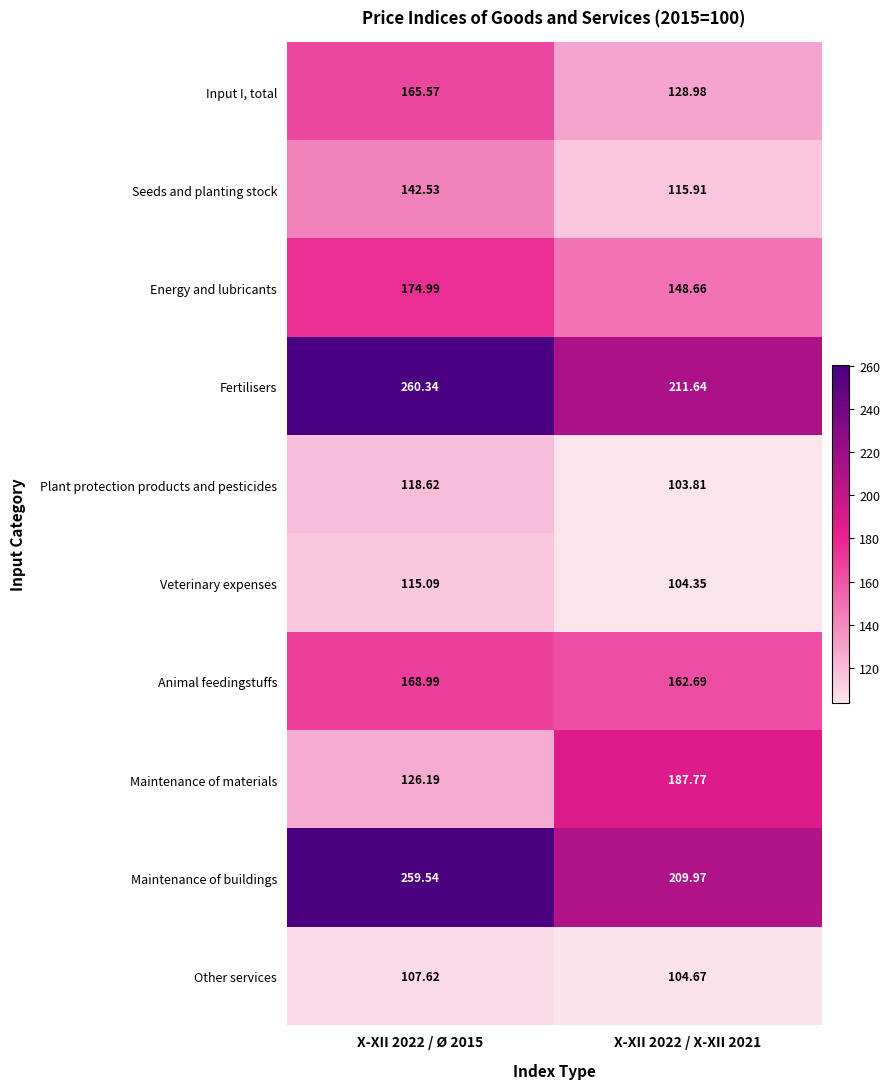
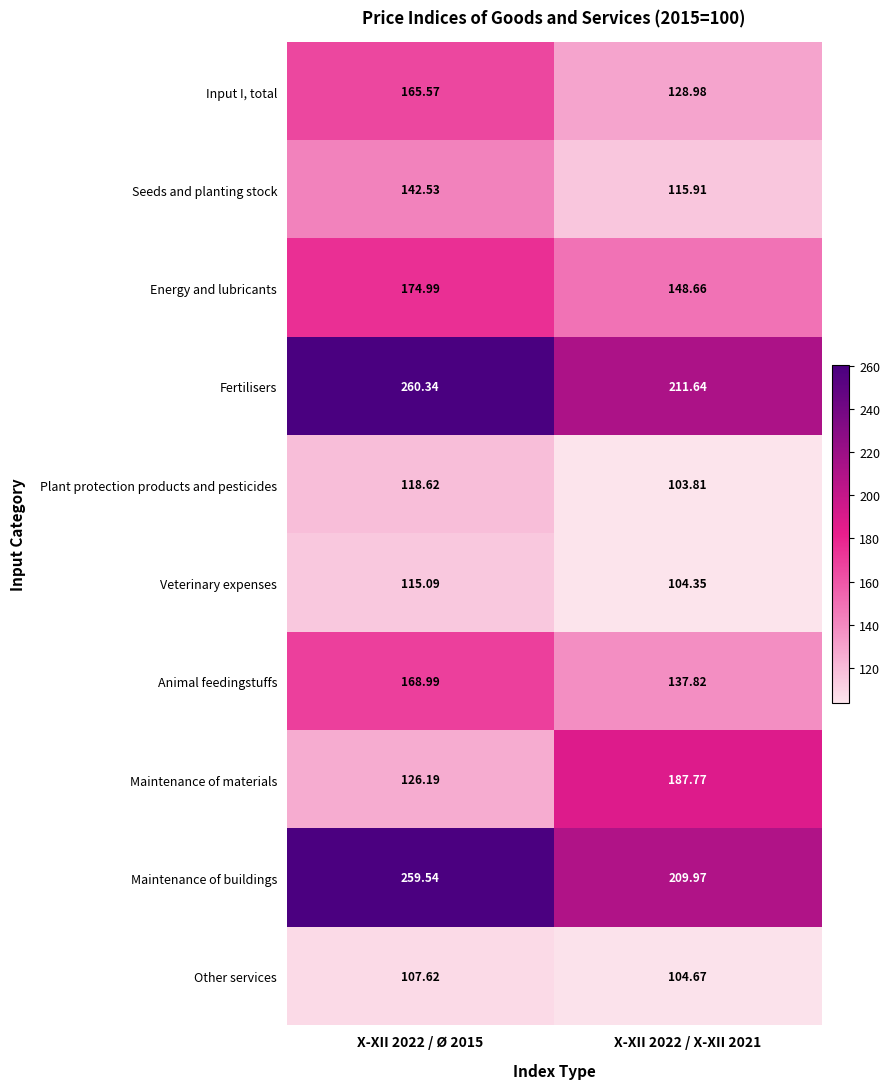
  {
    "Input I, total": {
      "X-XII 2022 / Ø 2015": 165.57,
      "X-XII 2022 / X-XII 2021": 128.98
    },
    "Seeds and planting stock": {
      "X-XII 2022 / Ø 2015": 142.53,
      "X-XII 2022 / X-XII 2021": 115.91
    },
    "Energy and lubricants": {
      "X-XII 2022 / Ø 2015": 174.99,
      "X-XII 2022 / X-XII 2021": 148.66
    },
    "Fertilisers": {
      "X-XII 2022 / Ø 2015": 260.34,
      "X-XII 2022 / X-XII 2021": 211.64
    },
    "Plant protection products and pesticides": {
      "X-XII 2022 / Ø 2015": 118.62,
      "X-XII 2022 / X-XII 2021": 103.81
    },
    "Veterinary expenses": {
      "X-XII 2022 / Ø 2015": 115.09,
      "X-XII 2022 / X-XII 2021": 104.35
    },
    "Animal feedingstuffs": {
      "X-XII 2022 / Ø 2015": 168.99,
-     "X-XII 2022 / X-XII 2021": 162.69
+     "X-XII 2022 / X-XII 2021": 137.82
    },
    "Maintenance of materials": {
      "X-XII 2022 / Ø 2015": 126.19,
      "X-XII 2022 / X-XII 2021": 187.77
    },
    "Maintenance of buildings": {
      "X-XII 2022 / Ø 2015": 259.54,
      "X-XII 2022 / X-XII 2021": 209.97
    },
    "Other services": {
      "X-XII 2022 / Ø 2015": 107.62,
      "X-XII 2022 / X-XII 2021": 104.67
    }
  }
